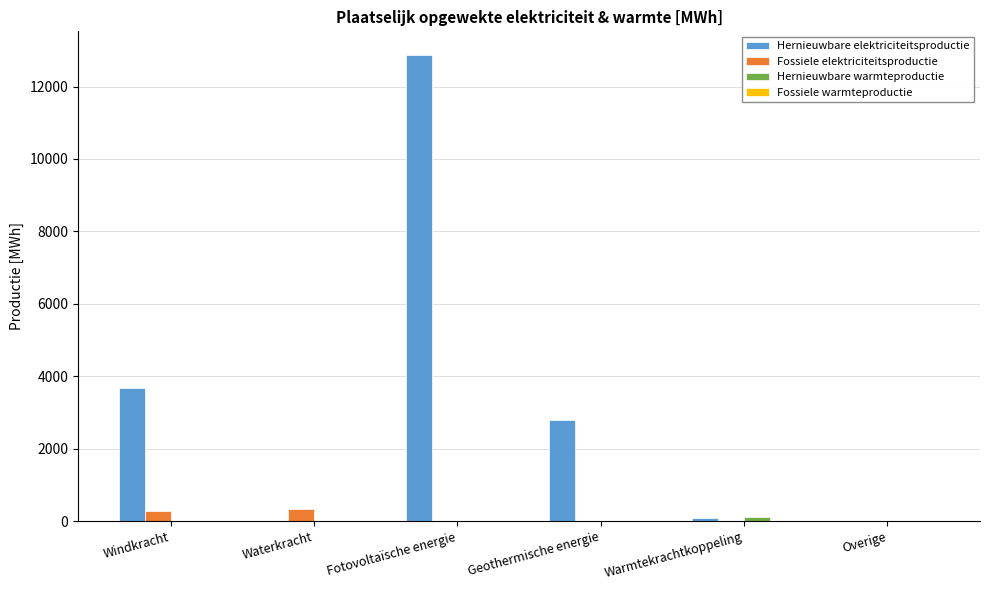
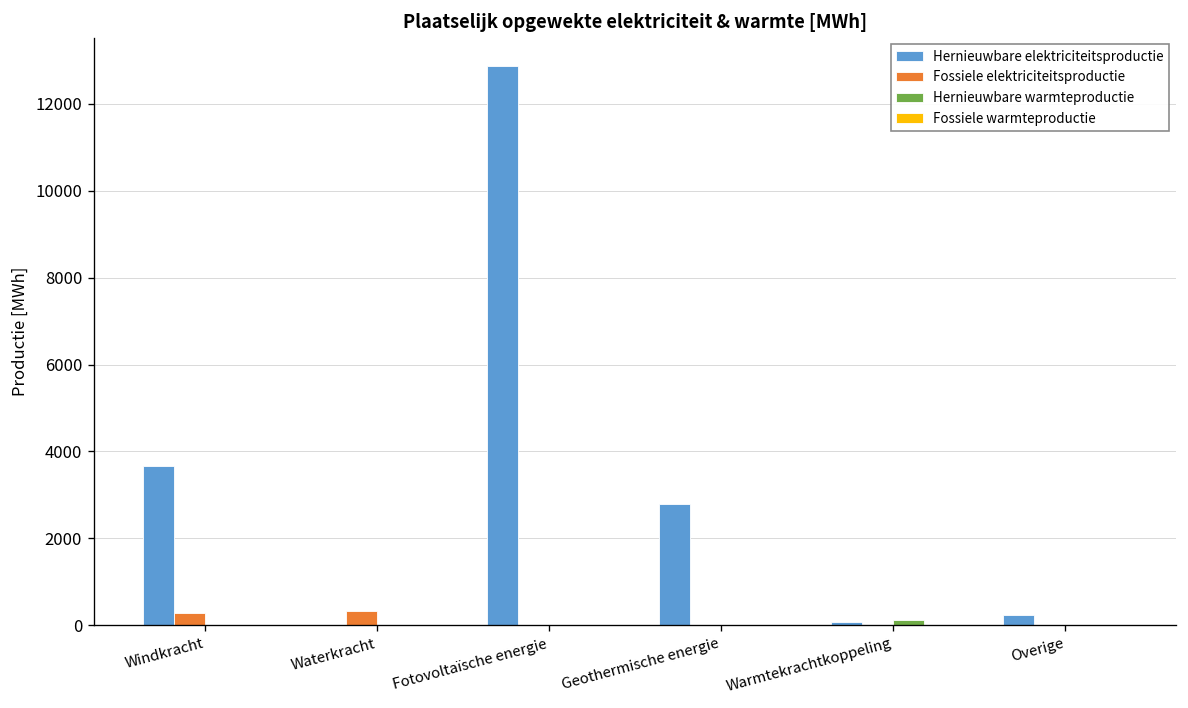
  {
    "Hernieuwbare elektriciteitsproductie": {
      "Windkracht": 3700,
      "Waterkracht": 0,
      "Fotovoltaïsche energie": 12900,
      "Geothermische energie": 2800,
      "Warmtekrachtkoppeling": 100,
-     "Overige": 0
+     "Overige": 200
    },
    "Fossiele elektriciteitsproductie": {
      "Windkracht": 300,
      "Waterkracht": 300,
      "Fotovoltaïsche energie": 0,
      "Geothermische energie": 0,
      "Overige": 0
    },
    "Hernieuwbare warmteproductie": {
      "Windkracht": 0,
      "Waterkracht": 0,
      "Fotovoltaïsche energie": 0,
      "Geothermische energie": 0,
      "Warmtekrachtkoppeling": 100,
      "Overige": 0
    },
    "Fossiele warmteproductie": {
      "Windkracht": 0,
      "Waterkracht": 0,
      "Fotovoltaïsche energie": 0,
      "Geothermische energie": 0,
      "Overige": 0
    }
  }
